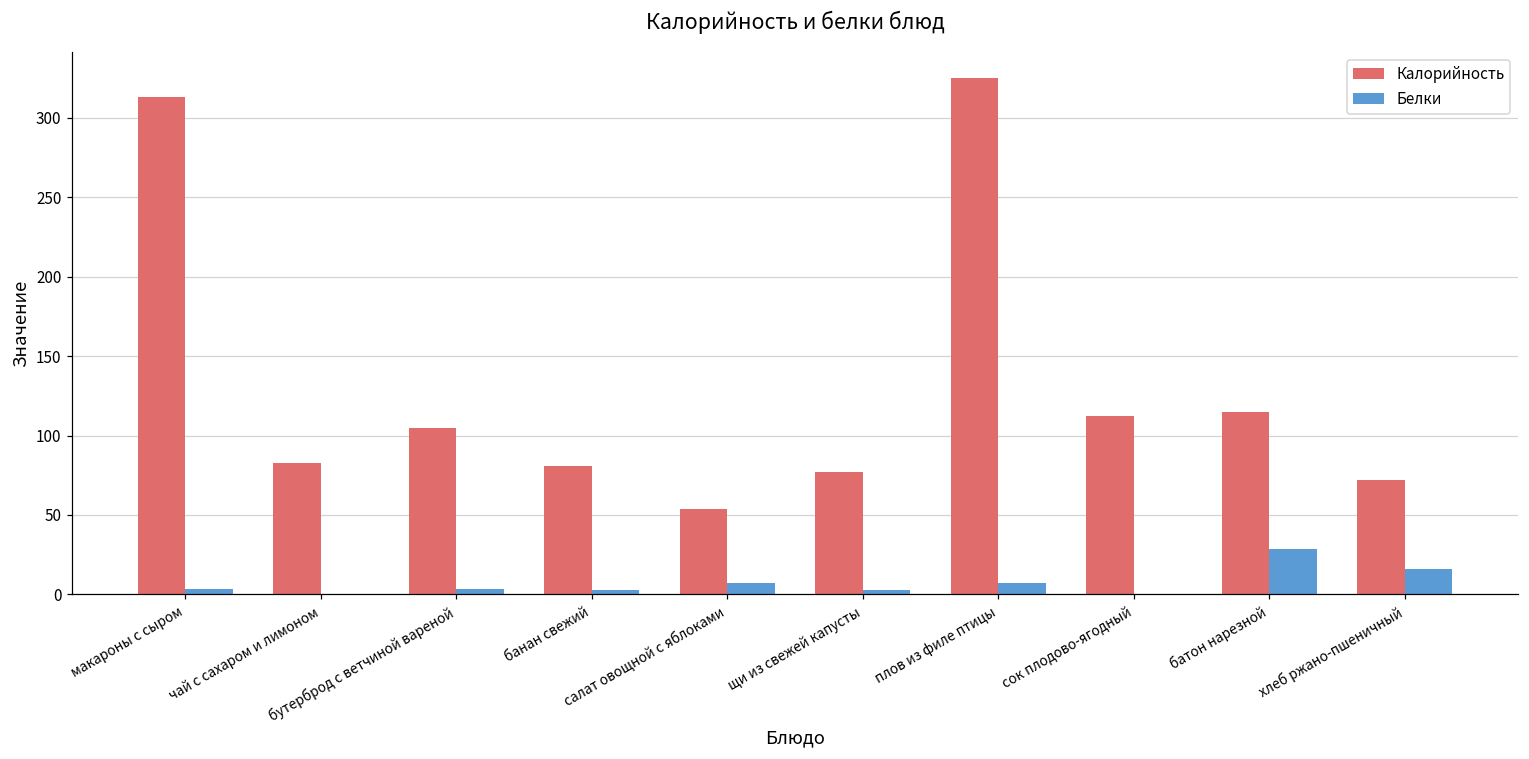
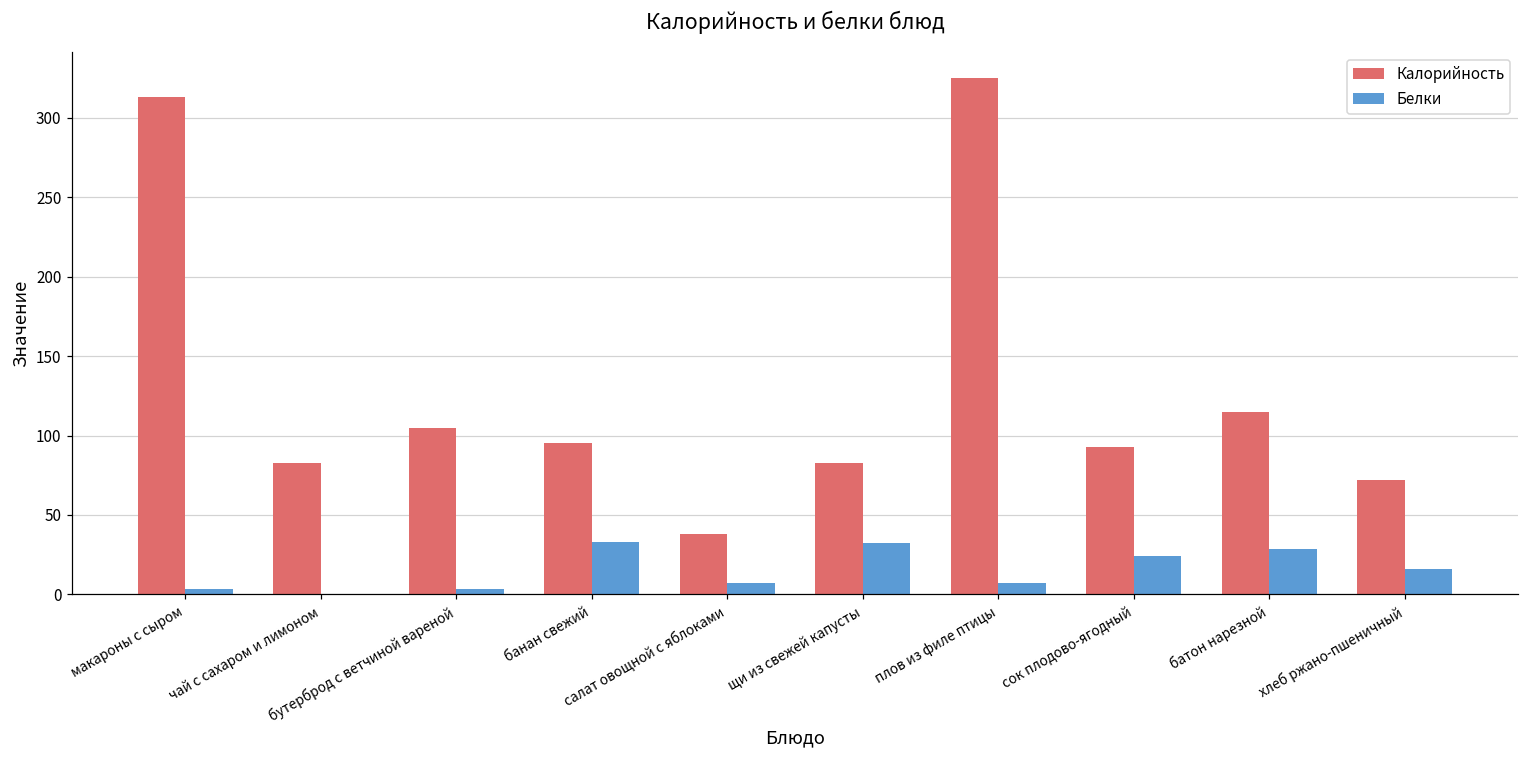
  {
    "Калорийность": {
      "макароны с сыром": 313,
      "чай с сахаром и лимоном": 83,
      "бутерброд с ветчиной вареной": 105,
-     "банан свежий": 81,
-     "салат овощной с яблоками": 54,
-     "щи из свежей капусты": 77,
+     "банан свежий": 95,
+     "салат овощной с яблоками": 38,
+     "щи из свежей капусты": 83,
      "плов из филе птицы": 325,
-     "сок плодово-ягодный": 112,
+     "сок плодово-ягодный": 93,
      "батон нарезной": 115,
      "хлеб ржано-пшеничный": 72
    },
    "Белки": {
      "макароны с сыром": 3,
      "бутерброд с ветчиной вареной": 4,
-     "банан свежий": 3,
+     "банан свежий": 33,
      "салат овощной с яблоками": 7,
-     "щи из свежей капусты": 3,
+     "щи из свежей капусты": 32,
      "плов из филе птицы": 7,
-     "сок плодово-ягодный": 0,
+     "сок плодово-ягодный": 24,
      "батон нарезной": 29,
      "хлеб ржано-пшеничный": 16
    }
  }
